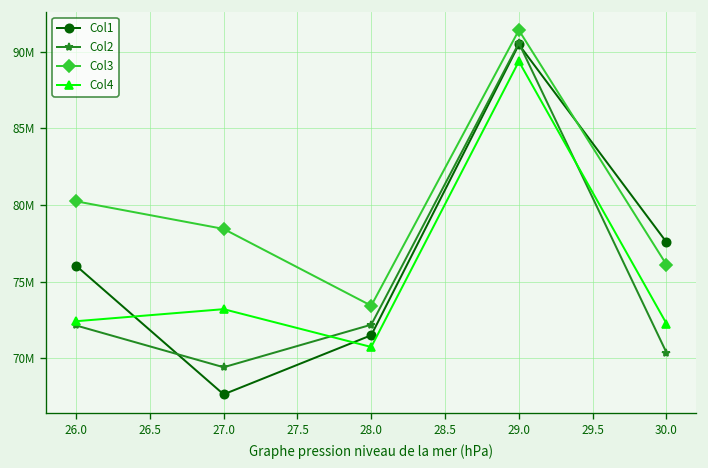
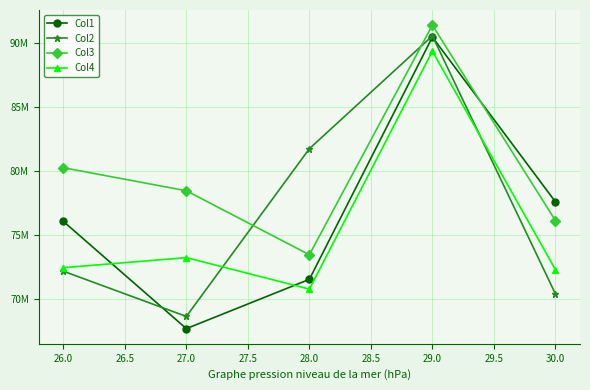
  {
    "Col1": {
      "26.0": 76000000,
      "27.0": 67600000,
      "28.0": 71500000,
      "30.0": 77600000
    },
    "Col2": {
      "26.0": 72100000,
-     "27.0": 69400000,
-     "28.0": 72200000,
+     "27.0": 68600000,
+     "28.0": 81700000,
      "30.0": 70400000
    },
    "Col3": {
      "26.0": 80200000,
      "27.0": 78400000,
      "28.0": 73400000,
      "29.0": 91400000,
      "30.0": 76100000
    },
    "Col4": {
      "26.0": 72400000,
      "27.0": 73200000,
      "28.0": 70700000,
      "29.0": 89400000,
      "30.0": 72300000
    }
  }
